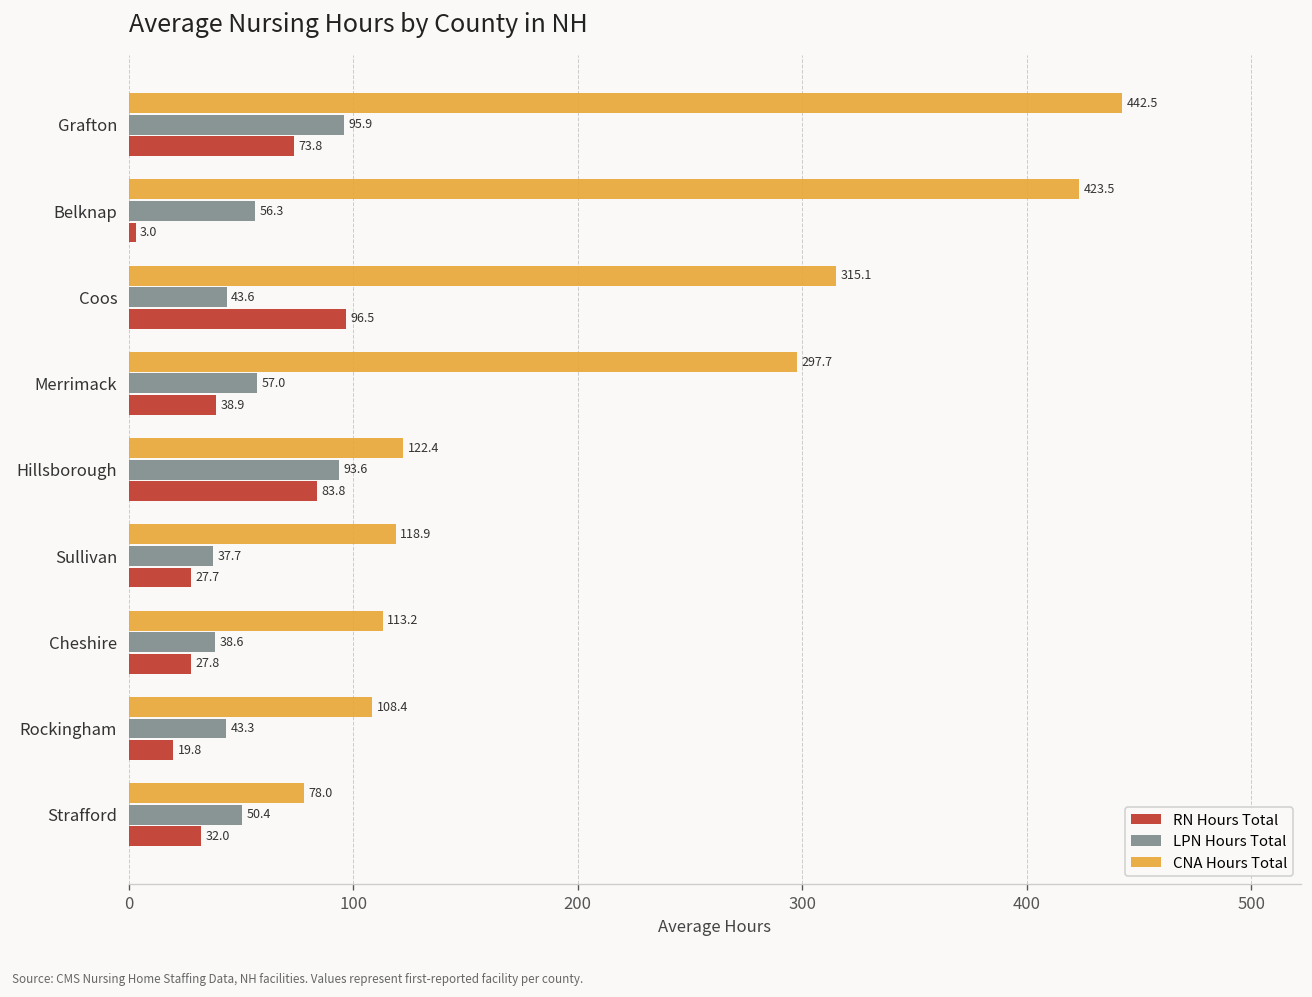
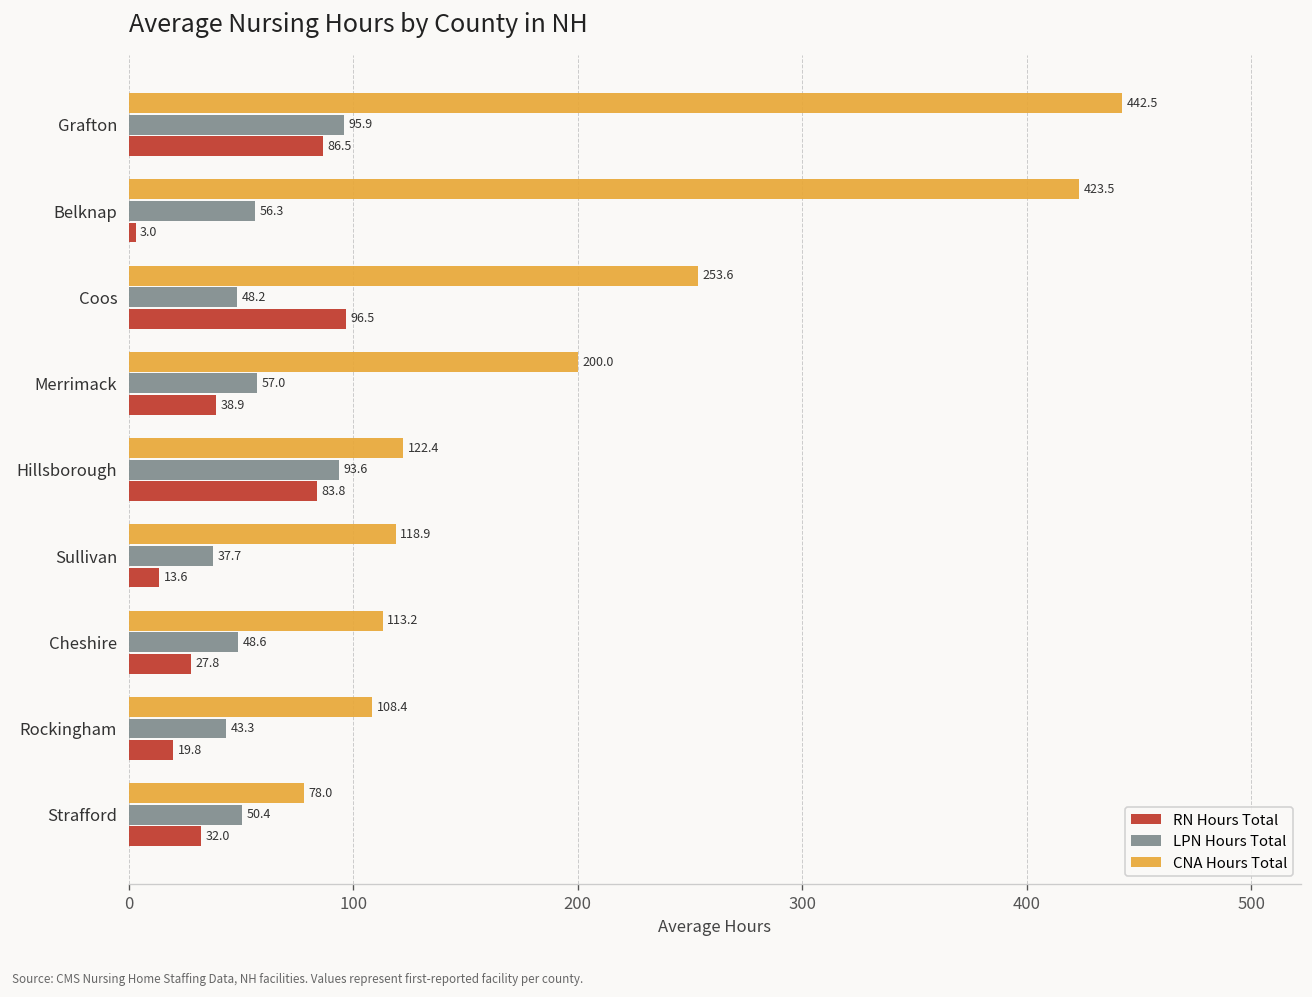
  {
    "RN Hours Total": {
-     "Grafton": 73.8,
+     "Grafton": 86.5,
      "Belknap": 3.0,
      "Coos": 96.5,
      "Merrimack": 38.9,
      "Hillsborough": 83.8,
-     "Sullivan": 27.7,
+     "Sullivan": 13.6,
      "Cheshire": 27.8,
      "Rockingham": 19.8,
      "Strafford": 32.0
    },
    "LPN Hours Total": {
      "Grafton": 95.9,
      "Belknap": 56.3,
-     "Coos": 43.6,
+     "Coos": 48.2,
      "Merrimack": 57.0,
      "Hillsborough": 93.6,
      "Sullivan": 37.7,
-     "Cheshire": 38.6,
+     "Cheshire": 48.6,
      "Rockingham": 43.3,
      "Strafford": 50.4
    },
    "CNA Hours Total": {
      "Grafton": 442.5,
      "Belknap": 423.5,
-     "Coos": 315.1,
-     "Merrimack": 297.7,
+     "Coos": 253.6,
+     "Merrimack": 200.0,
      "Hillsborough": 122.4,
      "Sullivan": 118.9,
      "Cheshire": 113.2,
      "Rockingham": 108.4,
      "Strafford": 78.0
    }
  }
